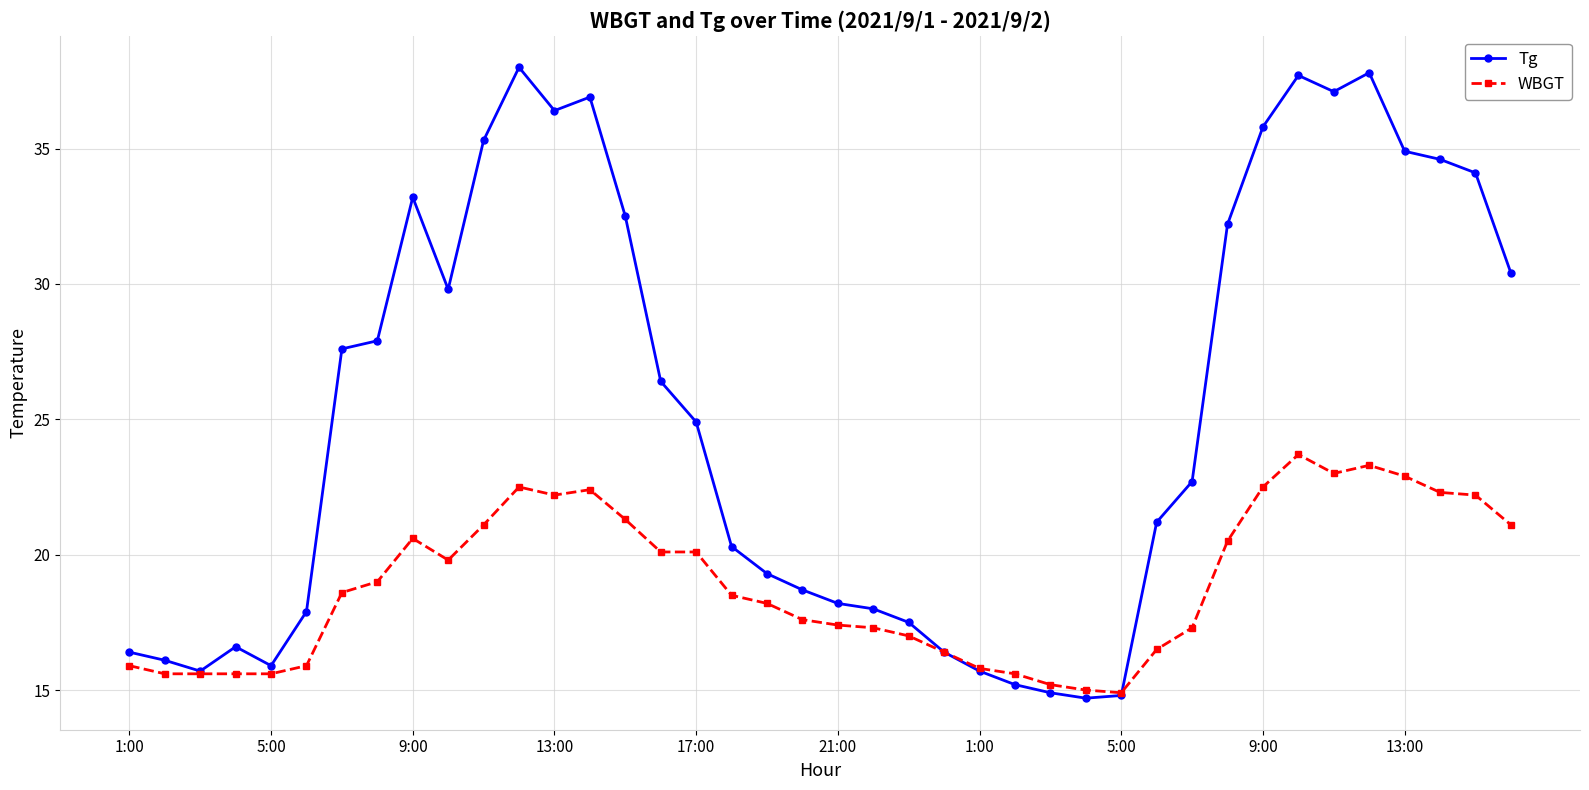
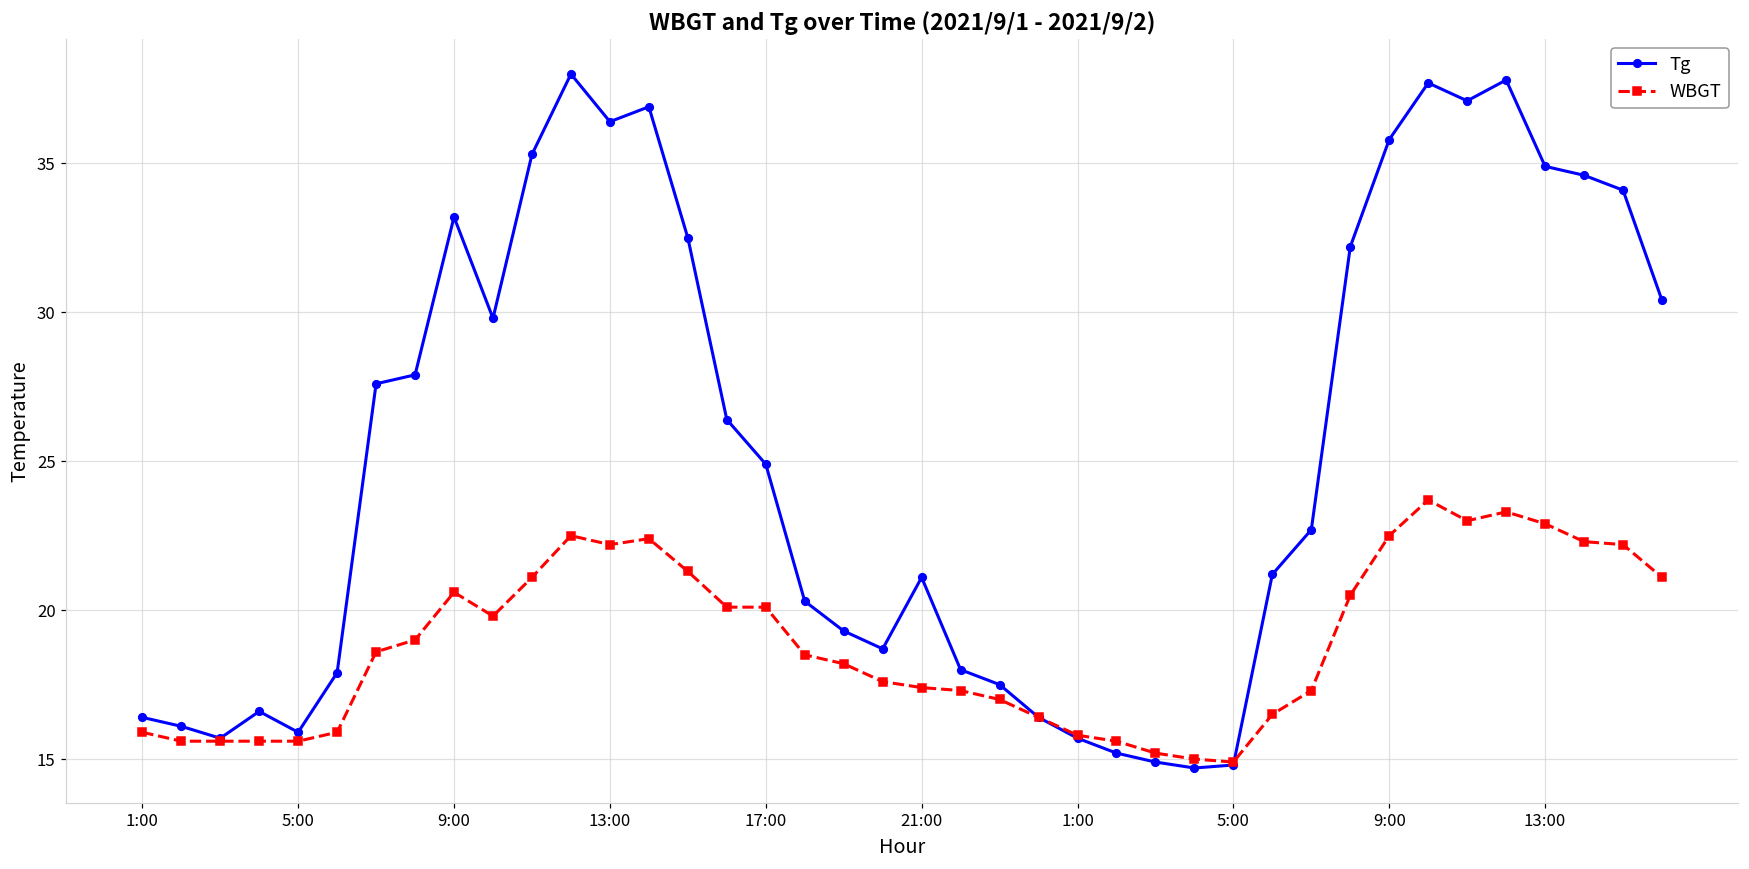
  {
    "Tg": {
      "17:00": 24.9,
-     "21:00": 18.2
+     "21:00": 21.1
    },
    "WBGT": {
      "17:00": 20.1,
      "21:00": 17.4
    }
  }
